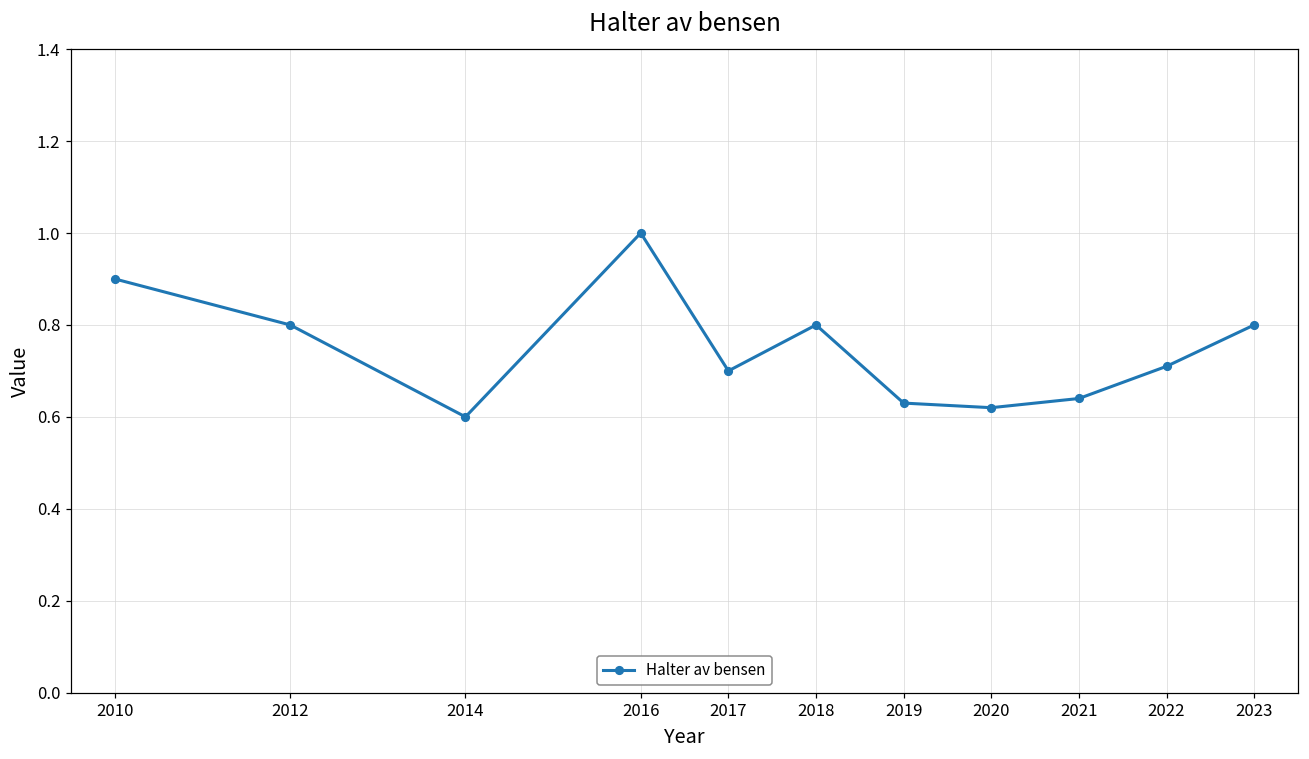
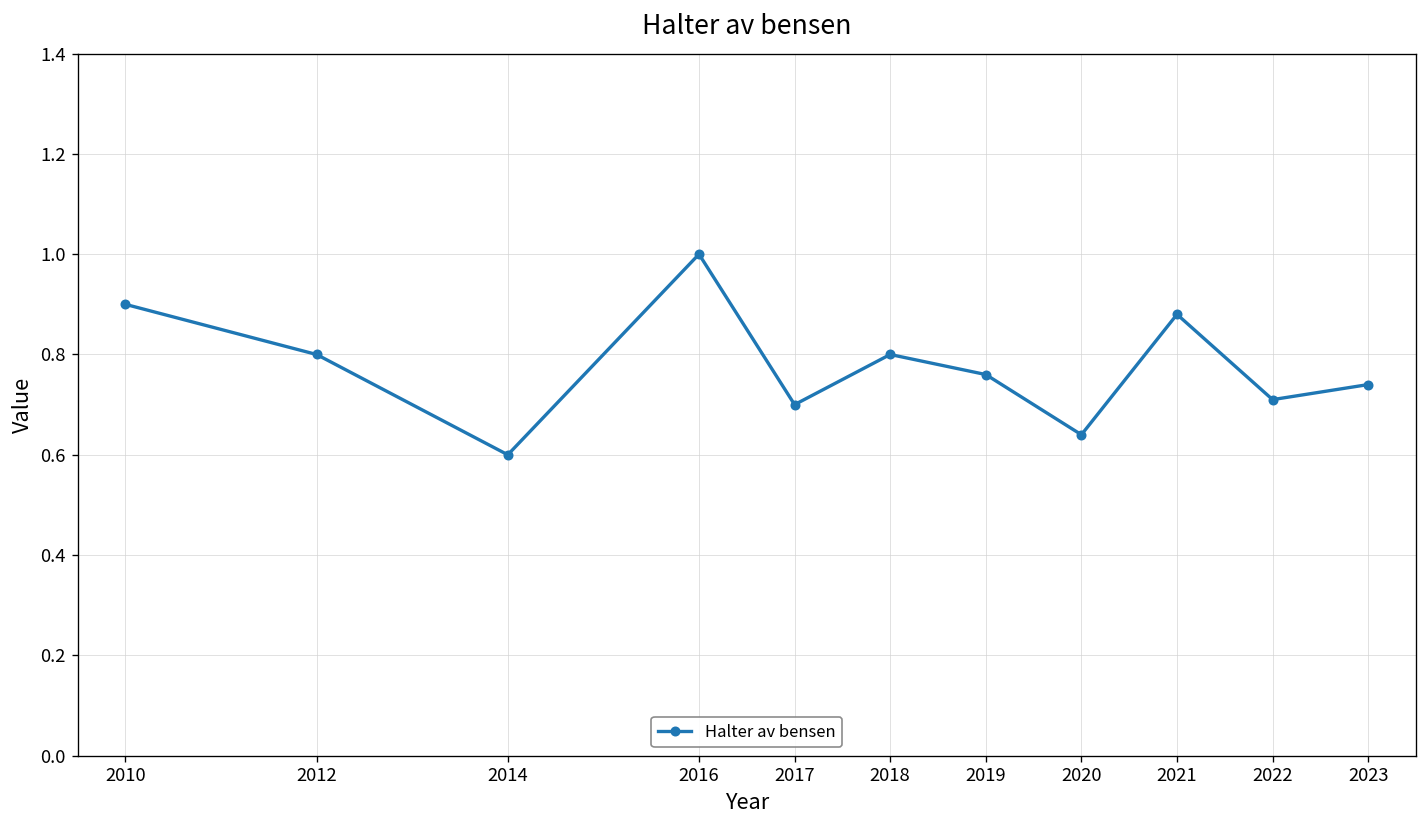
  {
    "2010": 0.90,
    "2012": 0.80,
    "2014": 0.60,
    "2016": 1.00,
    "2017": 0.70,
    "2018": 0.80,
-   "2019": 0.63,
-   "2020": 0.62,
-   "2021": 0.64,
+   "2019": 0.76,
+   "2020": 0.64,
+   "2021": 0.88,
    "2022": 0.71,
-   "2023": 0.80
+   "2023": 0.74
  }
